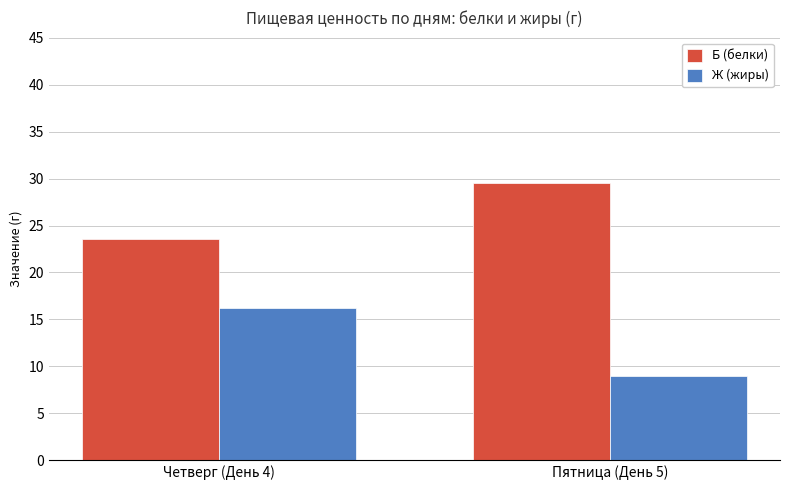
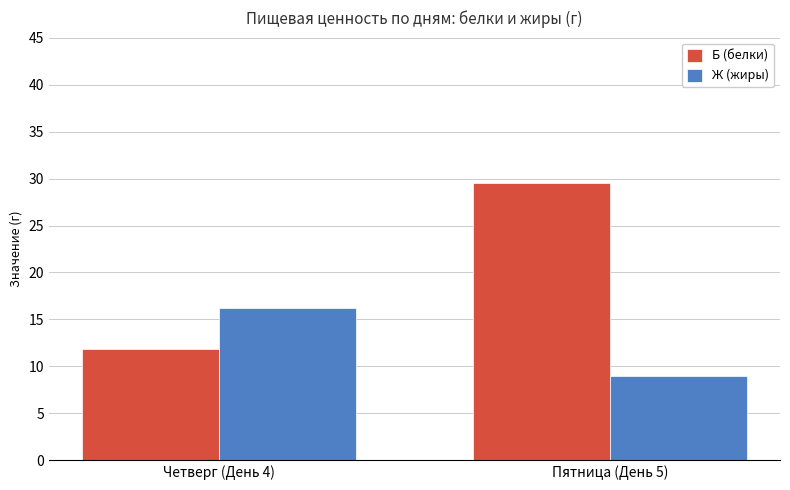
  {
    "Б (белки)": {
-     "Четверг (День 4)": 24,
+     "Четверг (День 4)": 12,
      "Пятница (День 5)": 30
    },
    "Ж (жиры)": {
      "Четверг (День 4)": 16,
      "Пятница (День 5)": 9
    }
  }
